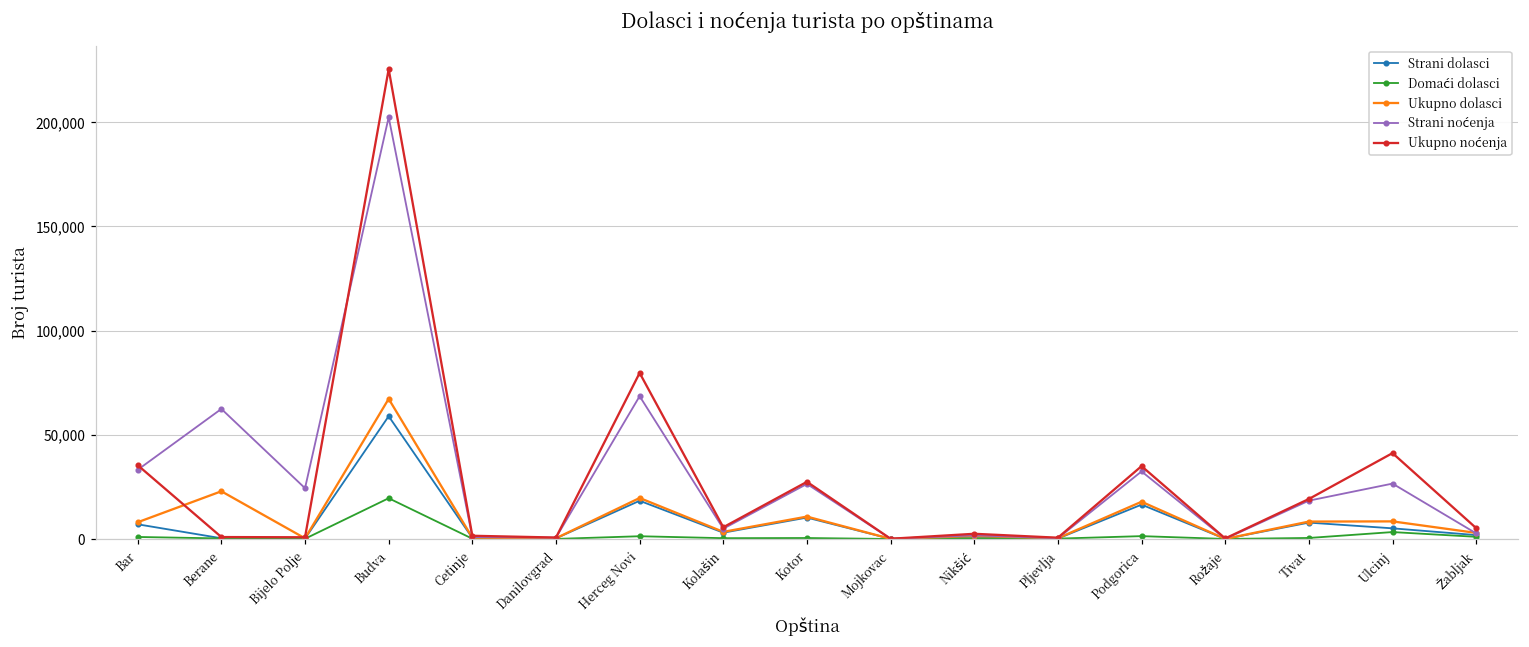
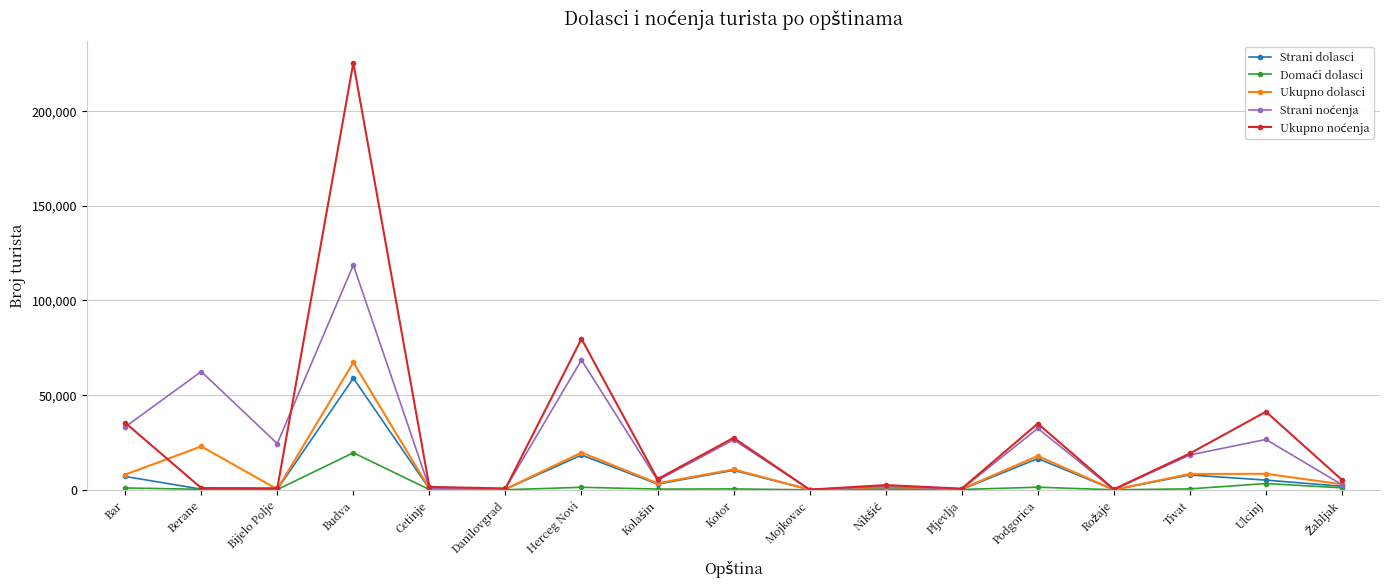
  {
    "Strani dolasci": {
      "Budva": "59,000",
      "Herceg Novi": "18,000",
      "Podgorica": "16,000",
      "Ulcinj": "5,000"
    },
    "Domaći dolasci": {
      "Bar": "1,000",
      "Budva": "20,000",
      "Herceg Novi": "1,000",
      "Kolašin": "0",
      "Kotor": "0",
      "Podgorica": "1,000",
      "Tivat": "0",
      "Ulcinj": "3,000"
    },
    "Ukupno dolasci": {
      "Berane": "23,000",
      "Budva": "67,000",
      "Herceg Novi": "20,000",
      "Podgorica": "18,000",
      "Ulcinj": "8,000"
    },
    "Strani noćenja": {
      "Bar": "33,000",
      "Berane": "62,000",
      "Bijelo Polje": "24,000",
-     "Budva": "202,000",
+     "Budva": "119,000",
      "Herceg Novi": "69,000",
      "Podgorica": "32,000",
      "Ulcinj": "27,000"
    },
    "Ukupno noćenja": {
      "Bar": "35,000",
      "Budva": "225,000",
      "Herceg Novi": "80,000",
      "Podgorica": "35,000",
      "Ulcinj": "41,000",
      "Žabljak": "5,000"
    }
  }
